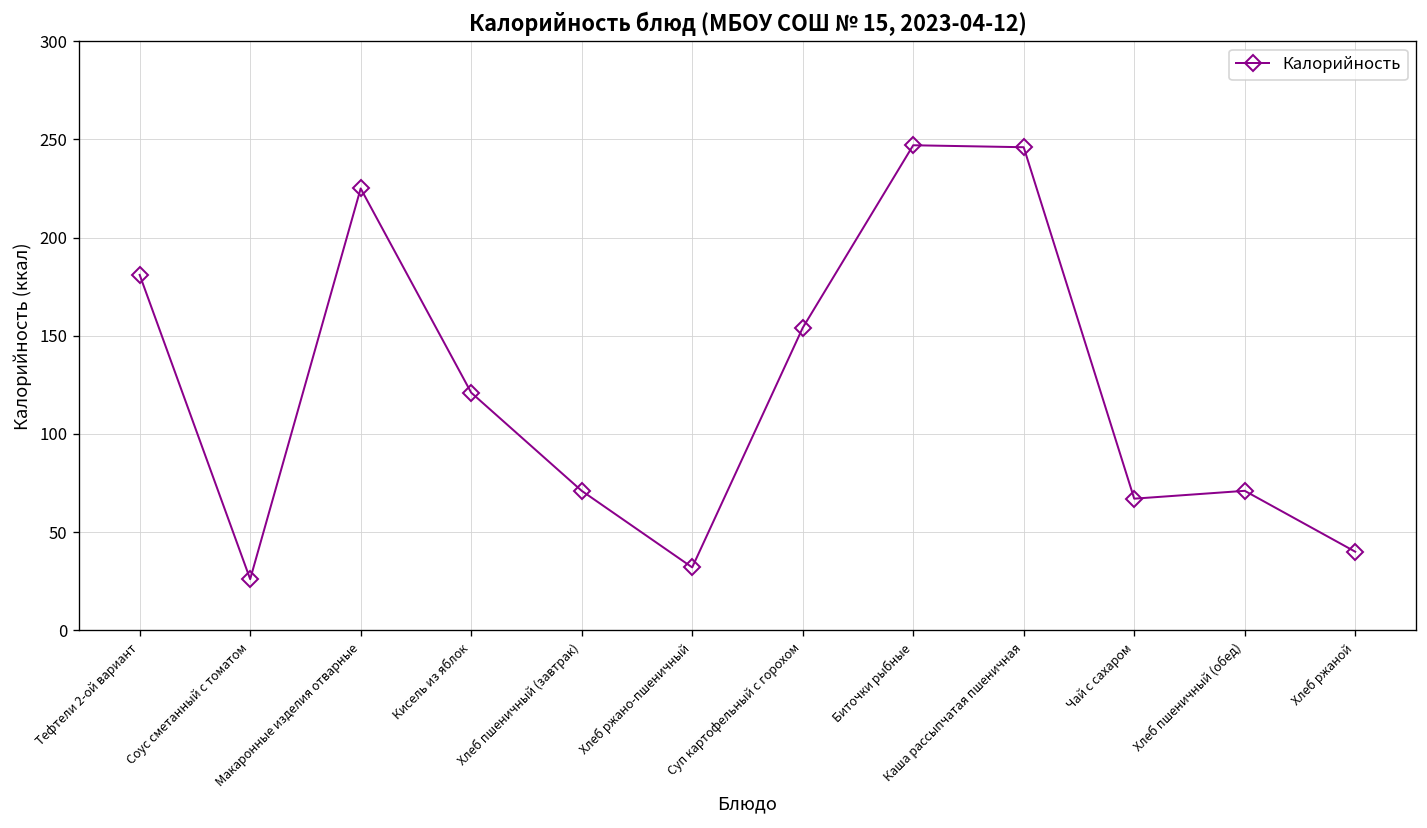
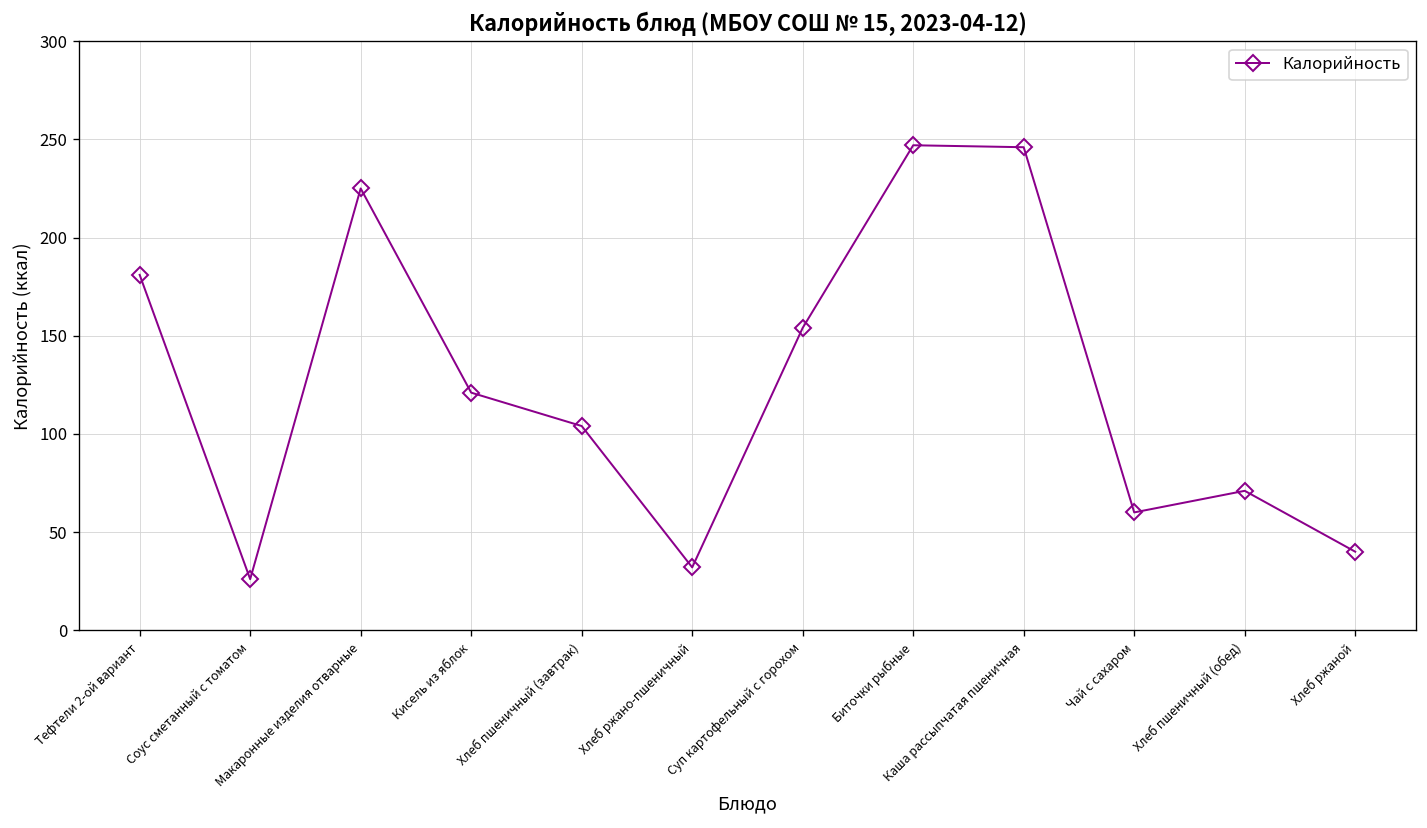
  {
    "Тефтели 2-ой вариант": 181,
    "Соус сметанный с томатом": 26,
    "Макаронные изделия отварные": 225,
    "Кисель из яблок": 121,
-   "Хлеб пшеничный (завтрак)": 71,
+   "Хлеб пшеничный (завтрак)": 104,
    "Хлеб ржано-пшеничный": 32,
    "Суп картофельный с горохом": 154,
    "Биточки рыбные": 247,
    "Каша рассыпчатая пшеничная": 246,
-   "Чай с сахаром": 67,
+   "Чай с сахаром": 60,
    "Хлеб пшеничный (обед)": 71,
    "Хлеб ржаной": 40
  }
